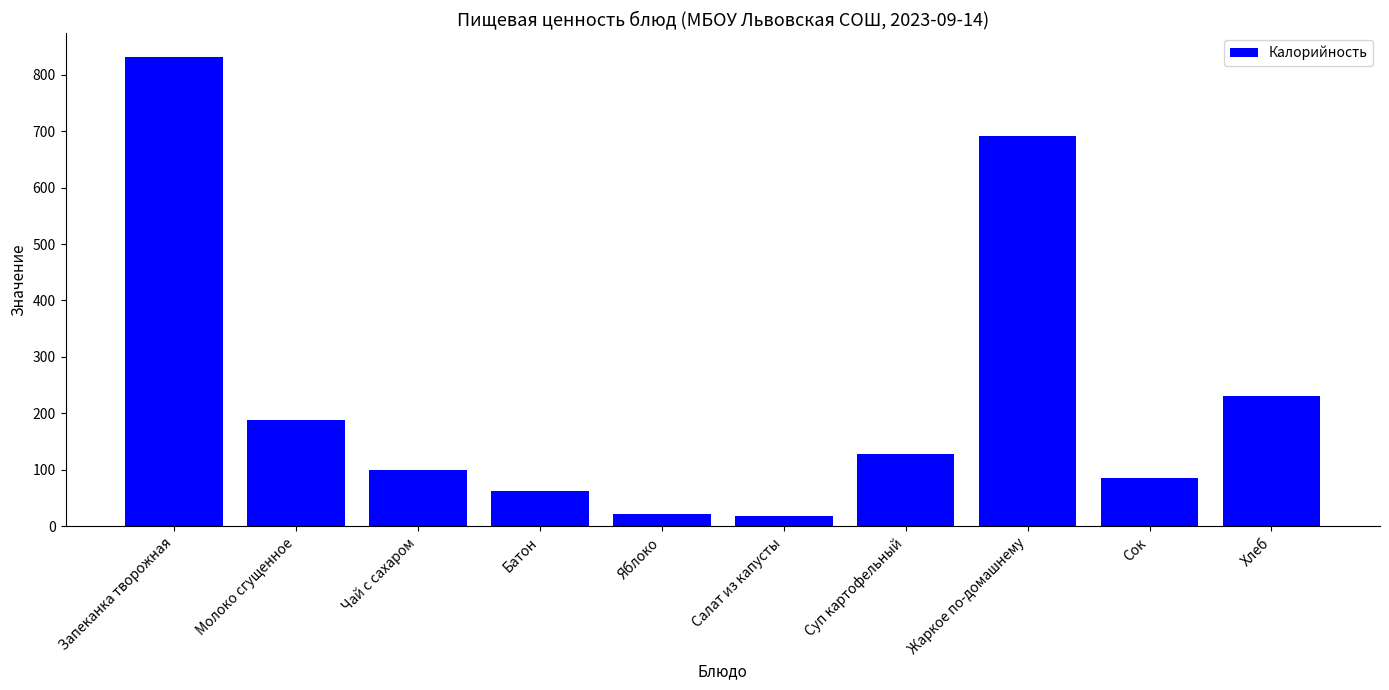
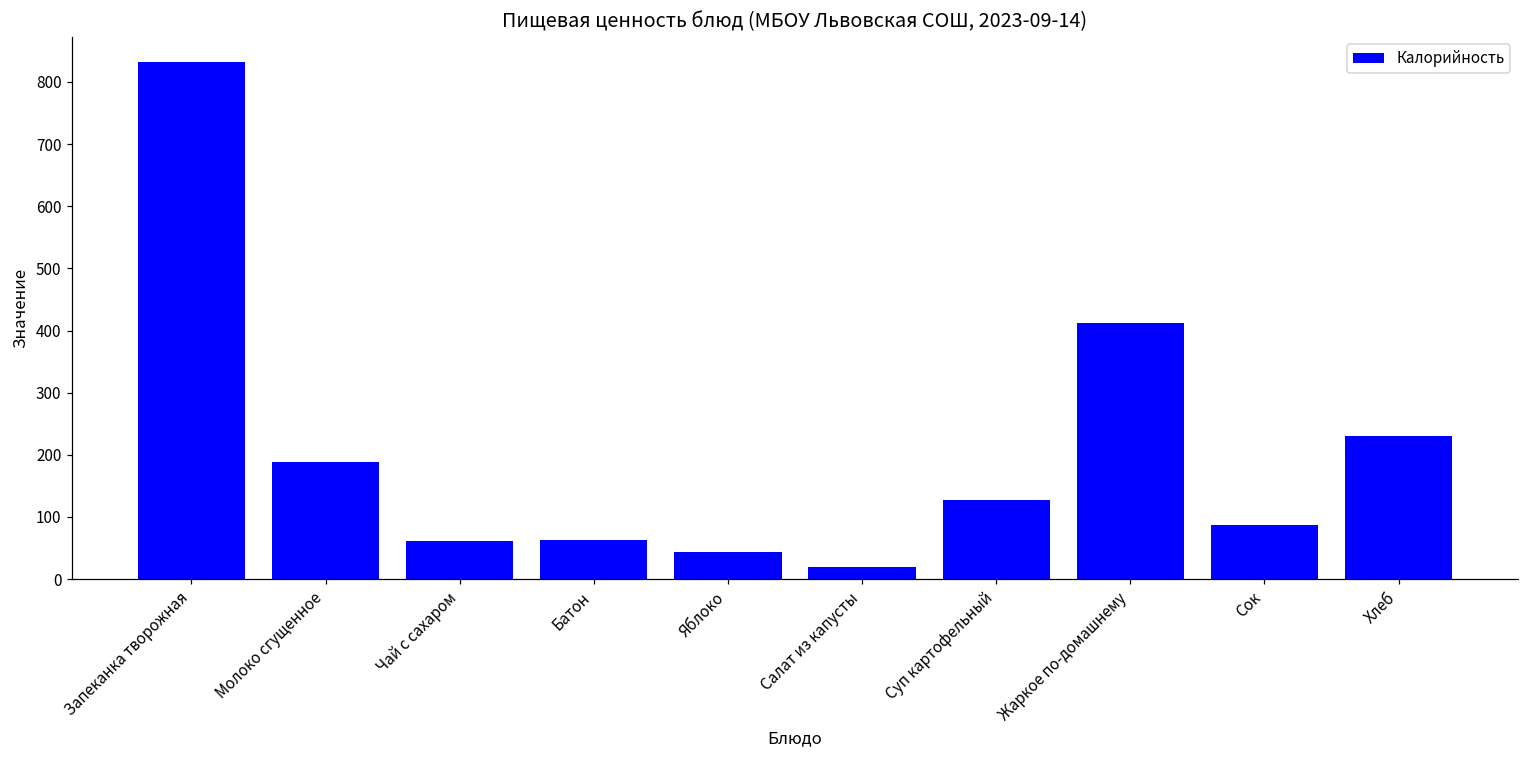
  {
    "Запеканка творожная": 830,
    "Молоко сгущенное": 190,
-   "Чай с сахаром": 100,
+   "Чай с сахаром": 60,
    "Батон": 60,
-   "Яблоко": 20,
+   "Яблоко": 40,
    "Салат из капусты": 20,
    "Суп картофельный": 130,
-   "Жаркое по-домашнему": 690,
+   "Жаркое по-домашнему": 410,
    "Сок": 90,
    "Хлеб": 230
  }
